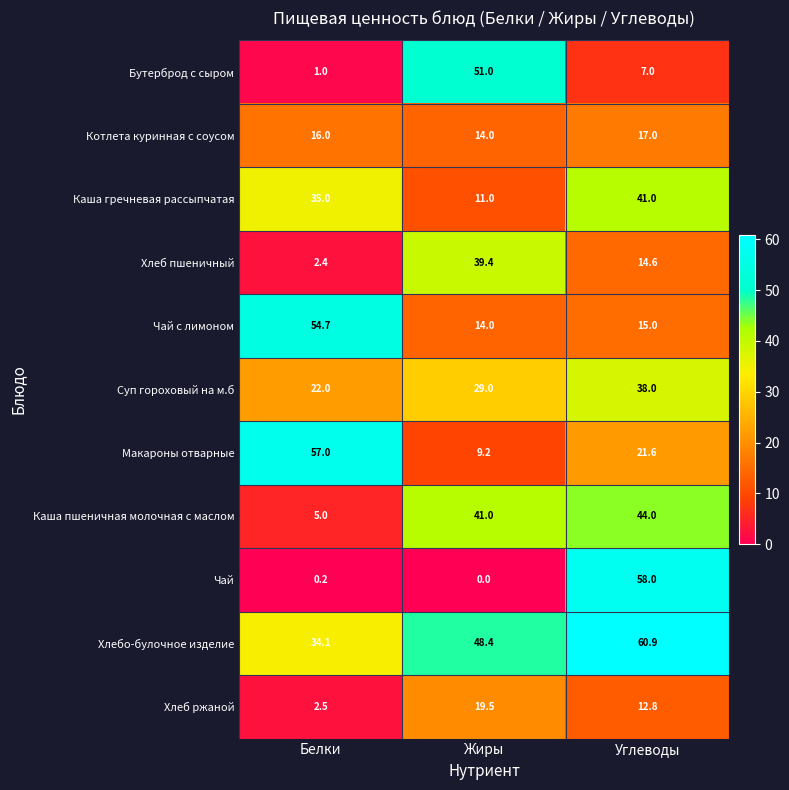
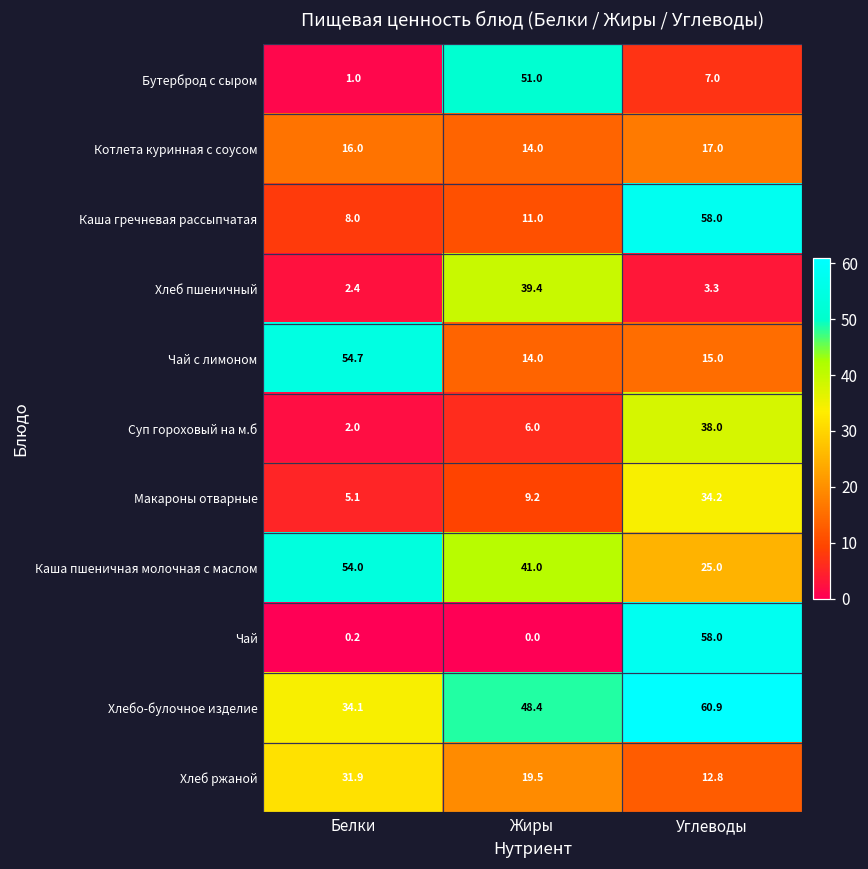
  {
    "Бутерброд с сыром": {
      "Белки": 1.0,
      "Жиры": 51.0,
      "Углеводы": 7.0
    },
    "Котлета куринная с соусом": {
      "Белки": 16.0,
      "Жиры": 14.0,
      "Углеводы": 17.0
    },
    "Каша гречневая рассыпчатая": {
-     "Белки": 35.0,
+     "Белки": 8.0,
      "Жиры": 11.0,
-     "Углеводы": 41.0
+     "Углеводы": 58.0
    },
    "Хлеб пшеничный": {
      "Белки": 2.4,
      "Жиры": 39.4,
-     "Углеводы": 14.6
+     "Углеводы": 3.3
    },
    "Чай с лимоном": {
      "Белки": 54.7,
      "Жиры": 14.0,
      "Углеводы": 15.0
    },
    "Суп гороховый на м.б": {
-     "Белки": 22.0,
-     "Жиры": 29.0,
+     "Белки": 2.0,
+     "Жиры": 6.0,
      "Углеводы": 38.0
    },
    "Макароны отварные": {
-     "Белки": 57.0,
+     "Белки": 5.1,
      "Жиры": 9.2,
-     "Углеводы": 21.6
+     "Углеводы": 34.2
    },
    "Каша пшеничная молочная с маслом": {
-     "Белки": 5.0,
+     "Белки": 54.0,
      "Жиры": 41.0,
-     "Углеводы": 44.0
+     "Углеводы": 25.0
    },
    "Чай": {
      "Белки": 0.2,
      "Жиры": 0.0,
      "Углеводы": 58.0
    },
    "Хлебо-булочное изделие": {
      "Белки": 34.1,
      "Жиры": 48.4,
      "Углеводы": 60.9
    },
    "Хлеб ржаной": {
-     "Белки": 2.5,
+     "Белки": 31.9,
      "Жиры": 19.5,
      "Углеводы": 12.8
    }
  }
